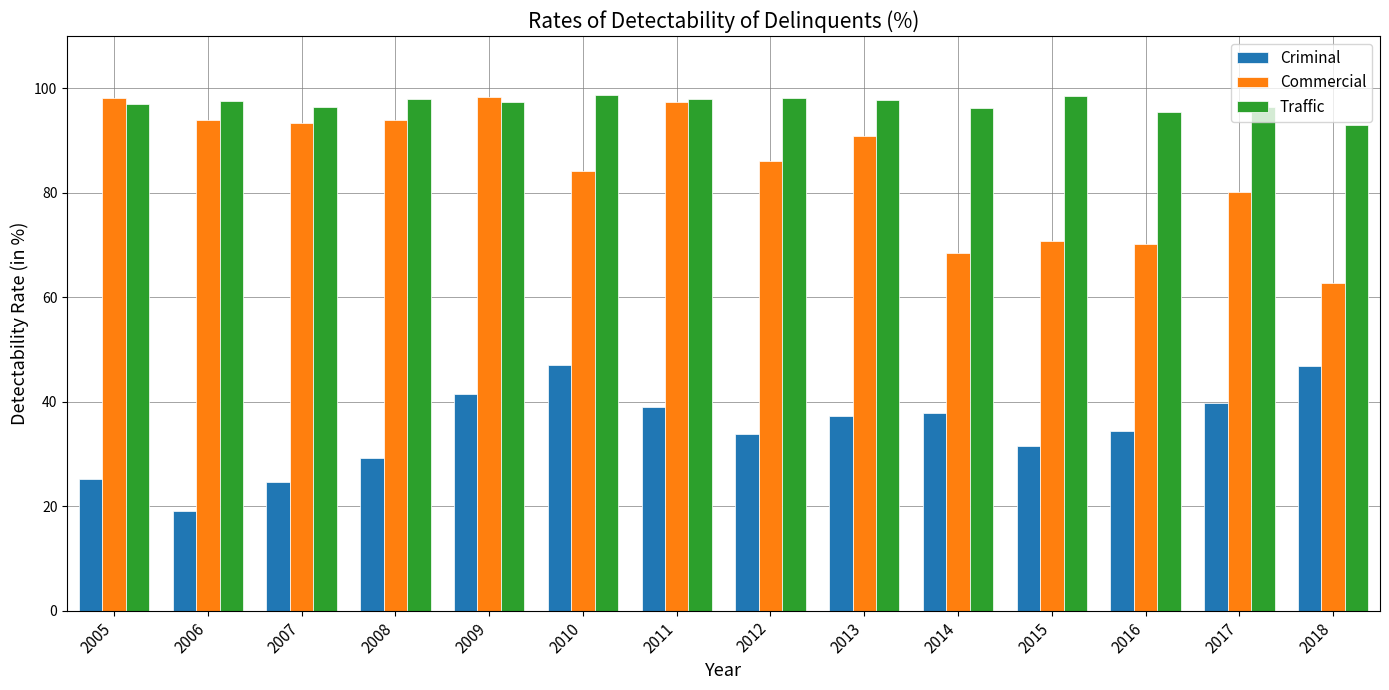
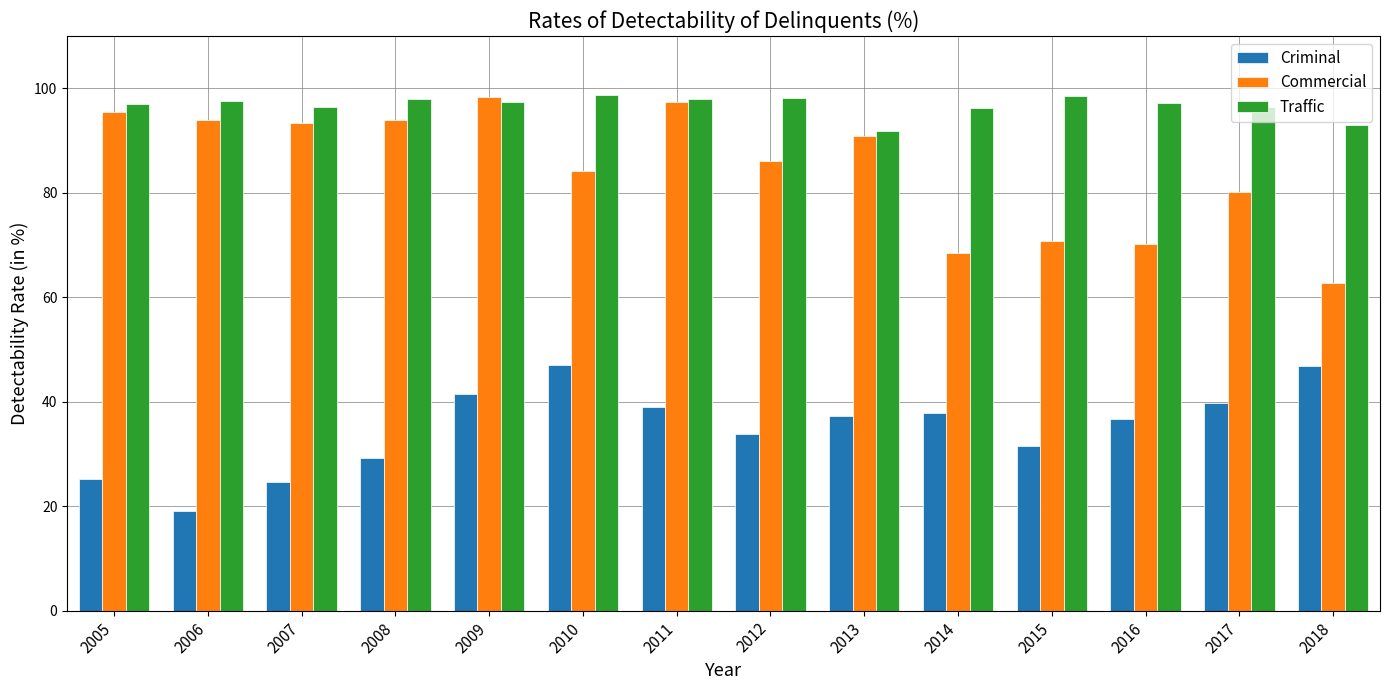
  {
    "Criminal": {
      "2005": 25,
      "2006": 19,
      "2007": 25,
      "2008": 29,
      "2009": 42,
      "2010": 47,
      "2011": 39,
      "2012": 34,
      "2013": 37,
      "2014": 38,
      "2015": 32,
-     "2016": 34,
+     "2016": 37,
      "2017": 40,
      "2018": 47
    },
    "Commercial": {
-     "2005": 98,
+     "2005": 96,
      "2006": 94,
      "2007": 93,
      "2008": 94,
      "2009": 98,
      "2010": 84,
      "2011": 97,
      "2012": 86,
      "2013": 91,
      "2014": 69,
      "2015": 71,
      "2016": 70,
      "2017": 80,
      "2018": 63
    },
    "Traffic": {
      "2005": 97,
      "2006": 98,
      "2007": 96,
      "2008": 98,
      "2009": 97,
      "2010": 99,
      "2011": 98,
      "2012": 98,
-     "2013": 98,
+     "2013": 92,
      "2014": 96,
      "2015": 99,
-     "2016": 96,
+     "2016": 97,
      "2018": 93
    }
  }
